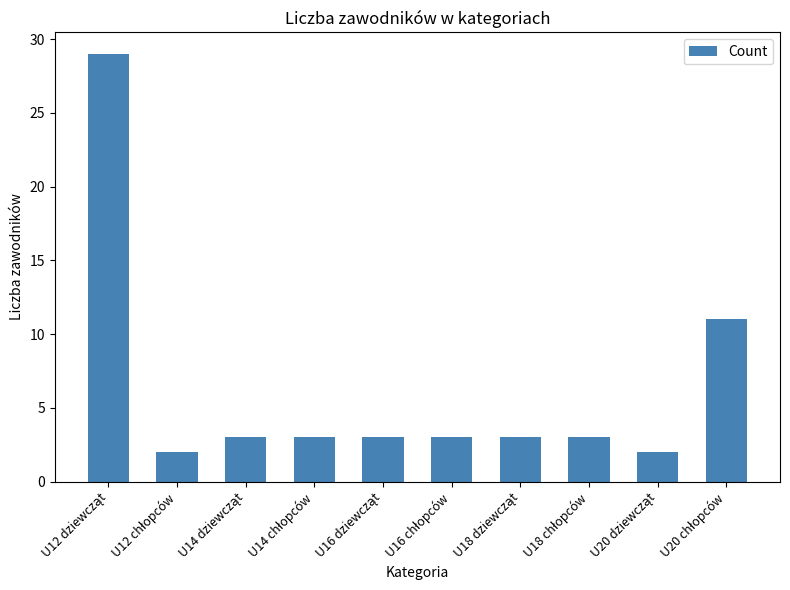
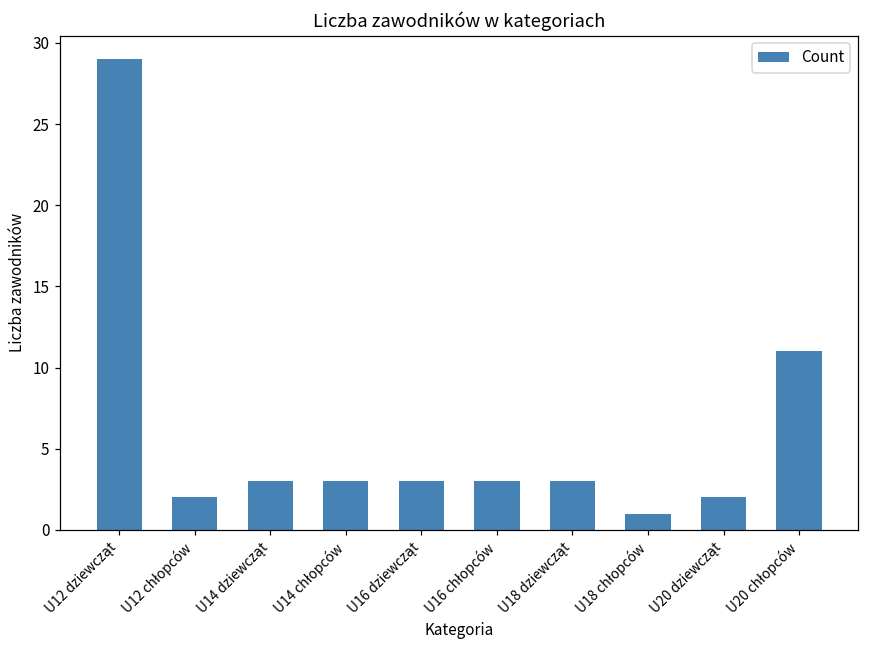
  {
    "U12 dziewcząt": 29,
    "U12 chłopców": 2,
    "U14 dziewcząt": 3,
    "U14 chłopców": 3,
    "U16 dziewcząt": 3,
    "U16 chłopców": 3,
    "U18 dziewcząt": 3,
-   "U18 chłopców": 3,
+   "U18 chłopców": 1,
    "U20 dziewcząt": 2,
    "U20 chłopców": 11
  }
